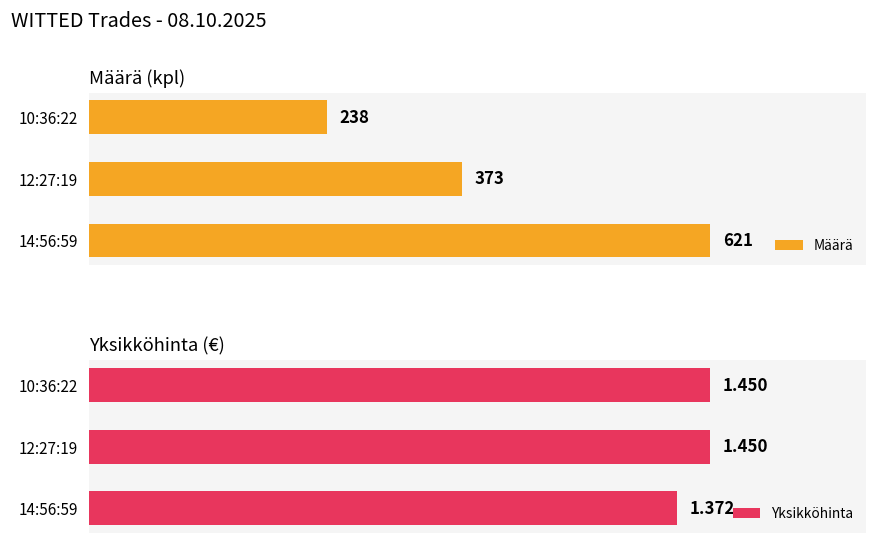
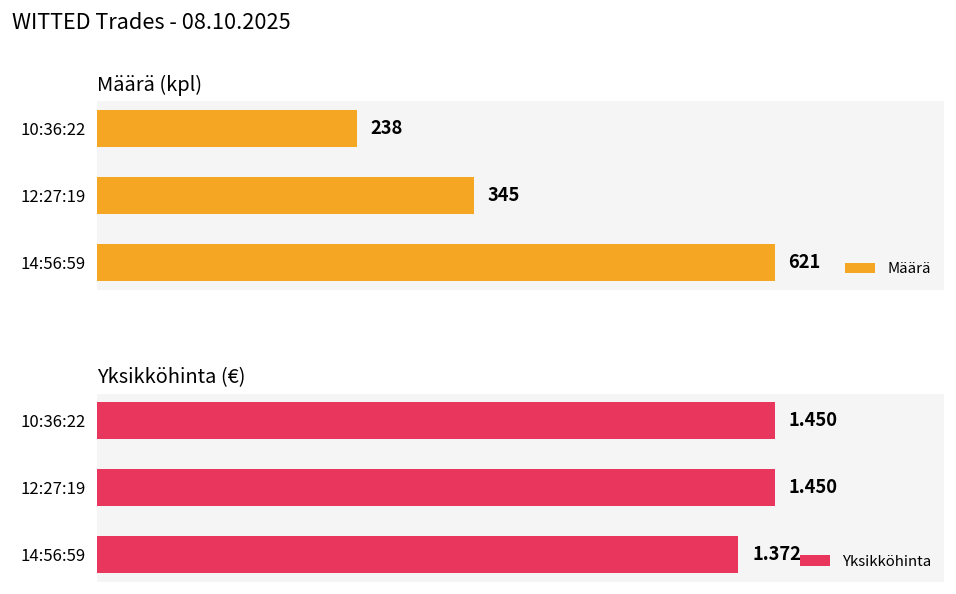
  {
    "Määrä (kpl)": {
      "10:36:22": 238,
-     "12:27:19": 373,
+     "12:27:19": 345,
      "14:56:59": 621
    },
    "Yksikköhinta (€)": {
      "10:36:22": 1.450,
      "12:27:19": 1.450,
      "14:56:59": 1.372
    }
  }
